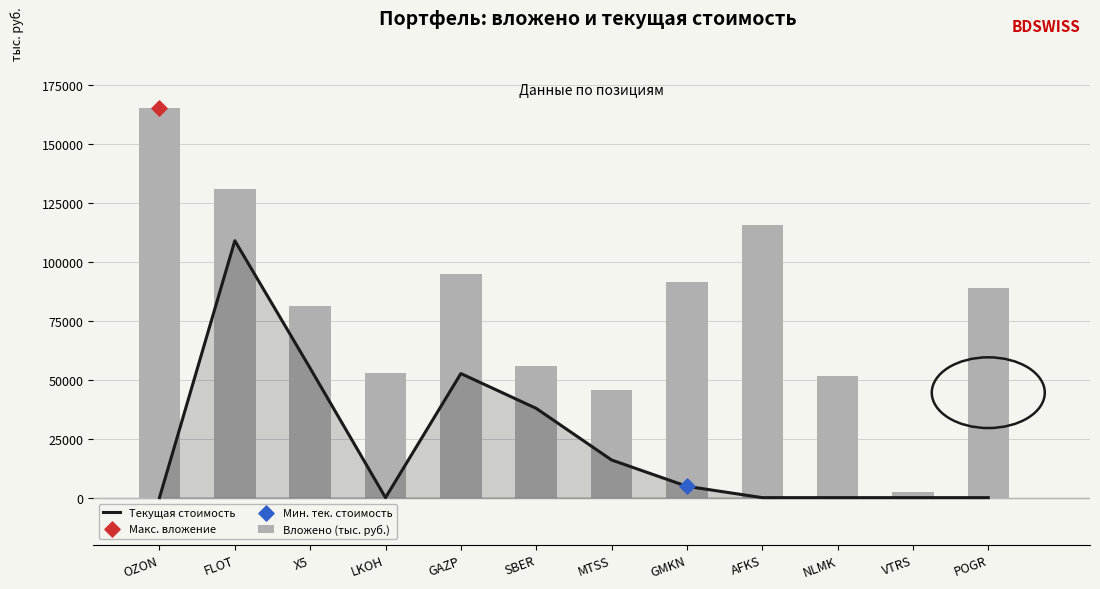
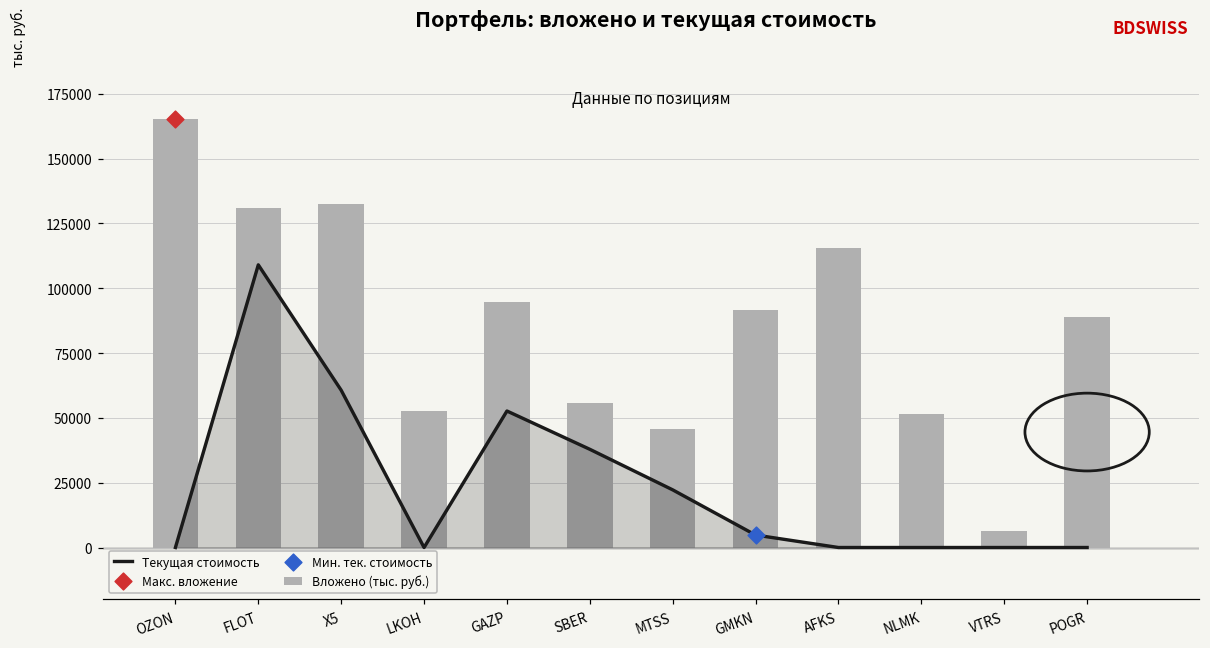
  {
    "Текущая стоимость": {
      "OZON": 0,
      "FLOT": 109000,
-     "X5": 55000,
+     "X5": 61000,
      "LKOH": 0,
      "GAZP": 53000,
      "SBER": 38000,
-     "MTSS": 16000,
+     "MTSS": 22000,
      "AFKS": 0,
      "NLMK": 0,
      "VTRS": 0,
      "POGR": 0
    },
    "Вложено (тыс. руб.)": {
      "OZON": 165000,
      "FLOT": 131000,
-     "X5": 81000,
+     "X5": 133000,
      "LKOH": 53000,
      "GAZP": 95000,
      "SBER": 56000,
      "MTSS": 46000,
      "GMKN": 92000,
      "AFKS": 116000,
      "NLMK": 52000,
-     "VTRS": 2000,
+     "VTRS": 6000,
      "POGR": 89000
    }
  }
